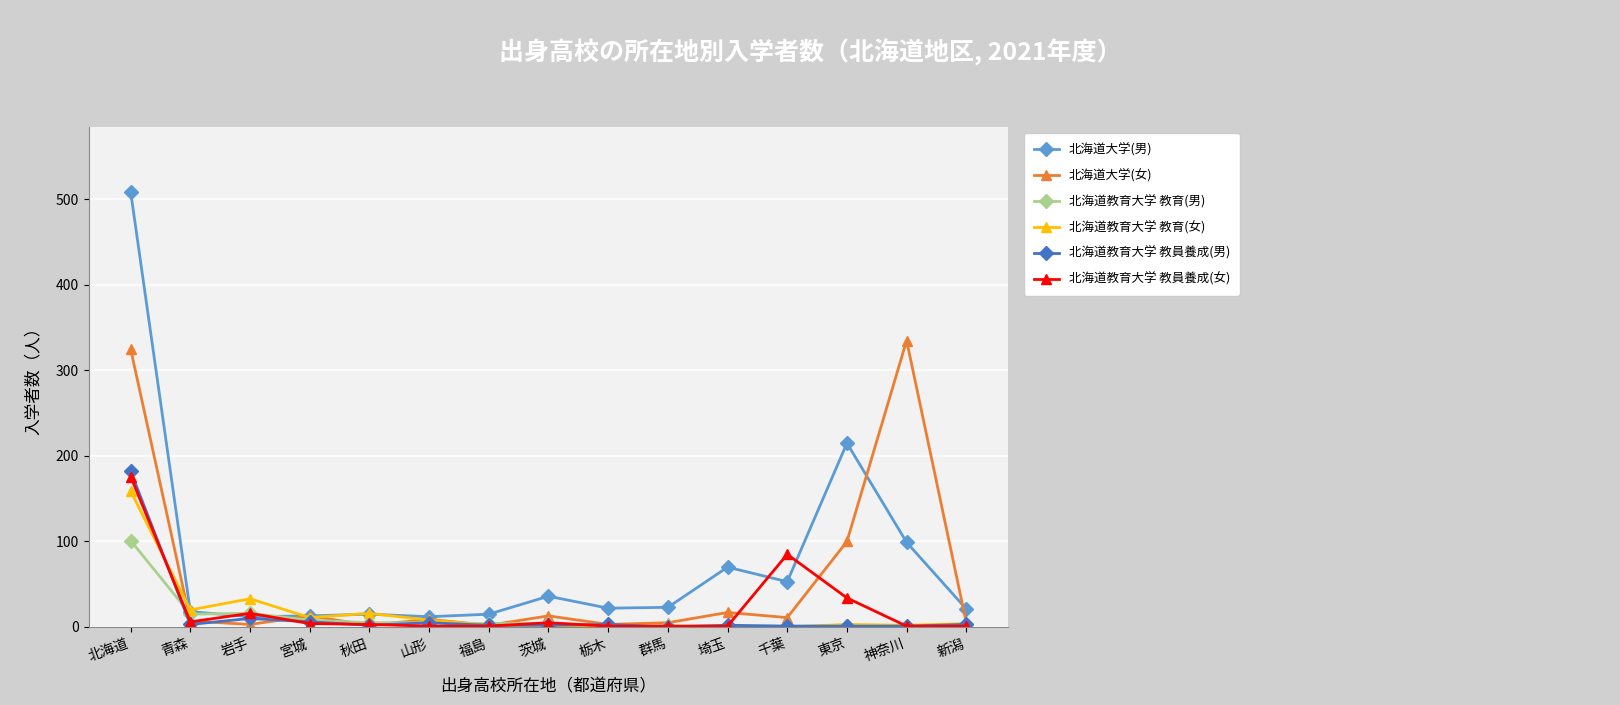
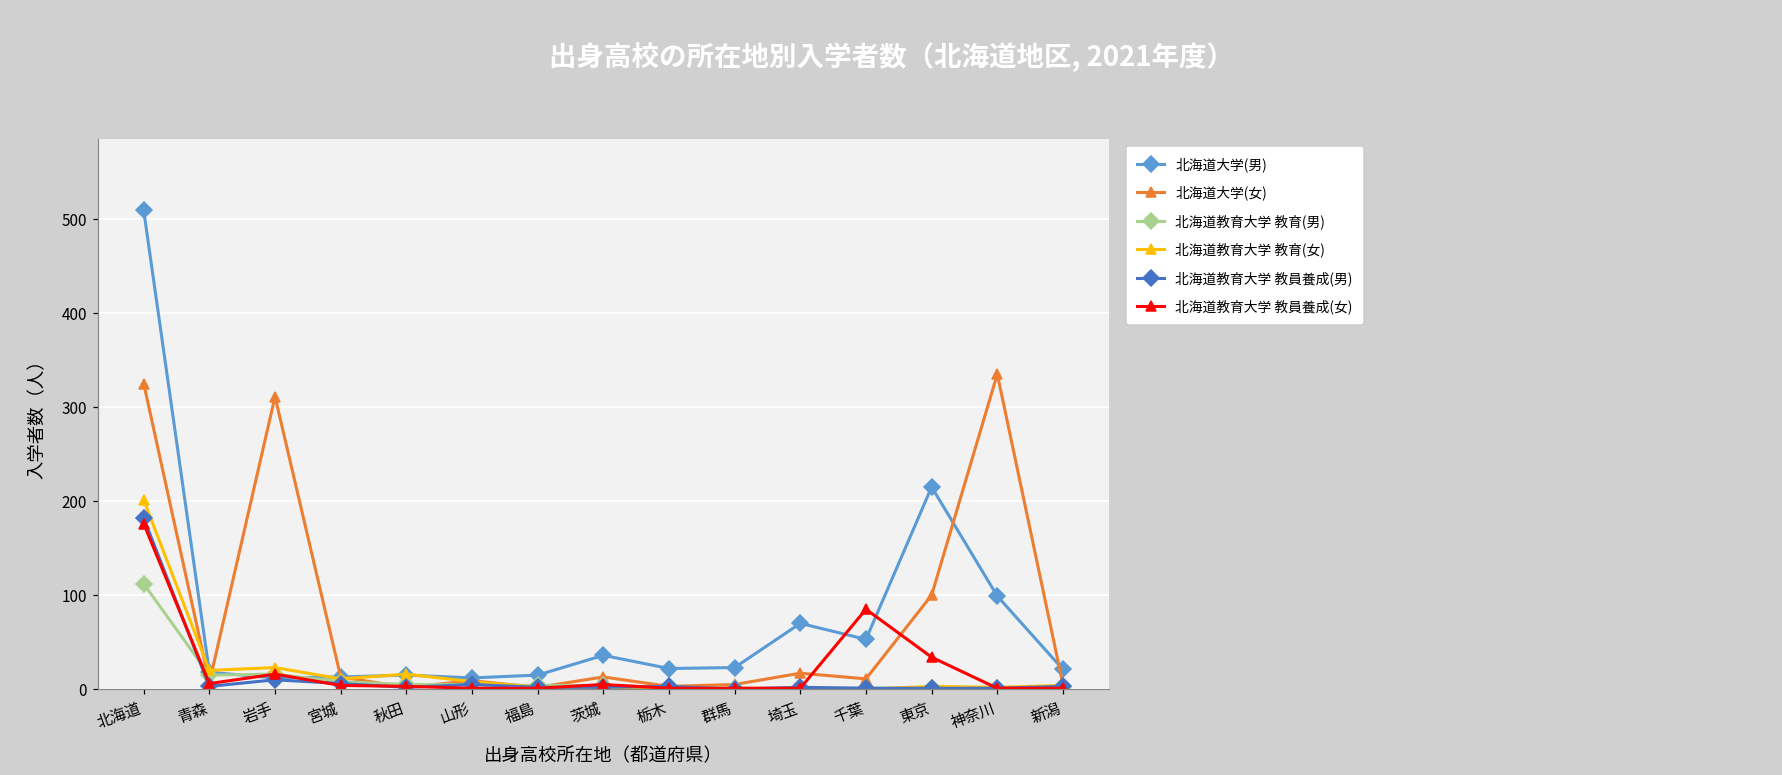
  {
    "北海道大学(女)": {
      "北海道": 330,
-     "岩手": 0,
+     "岩手": 310,
      "茨城": 10,
      "群馬": 10,
      "埼玉": 20,
      "千葉": 10,
      "東京": 100,
      "神奈川": 340
    },
    "北海道教育大学 教育(男)": {
-     "北海道": 100,
+     "北海道": 110,
      "青森": 20
    },
    "北海道教育大学 教育(女)": {
-     "北海道": 160,
-     "岩手": 30
+     "北海道": 200,
+     "岩手": 20
    },
    "北海道教育大学 教員養成(女)": {
      "北海道": 180,
      "山形": 0,
      "千葉": 90,
      "東京": 30
    }
  }
